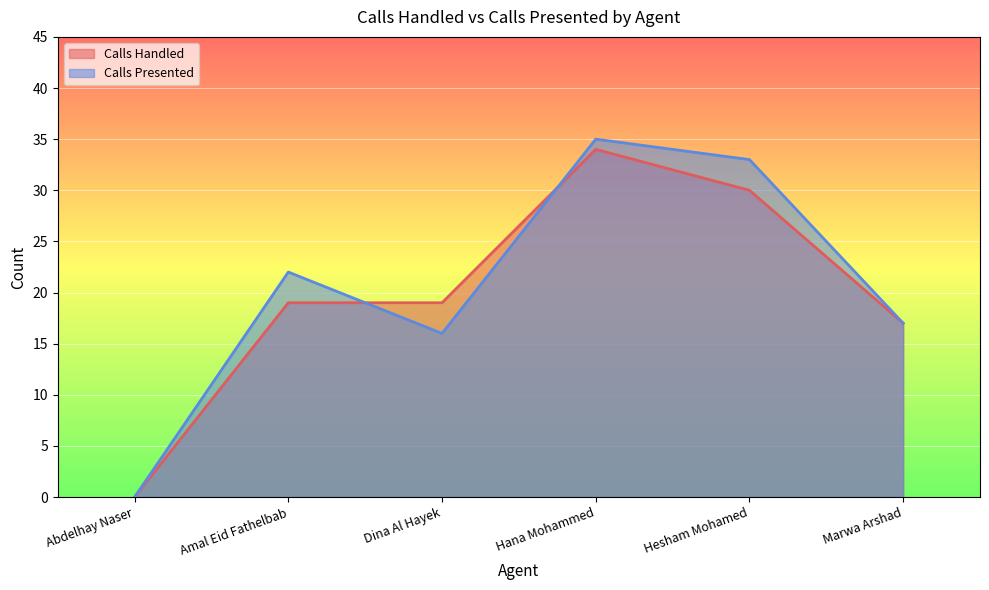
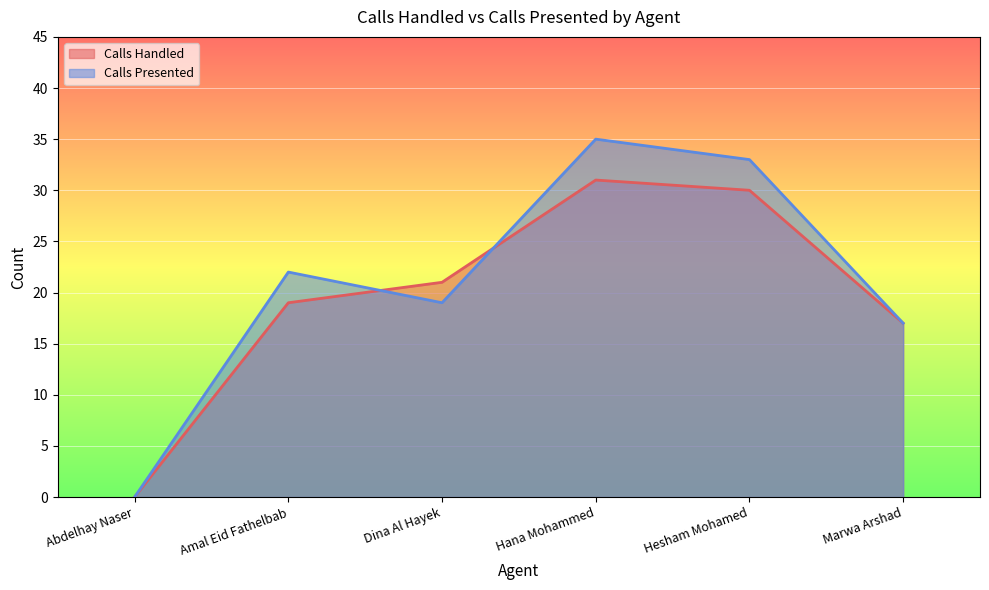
  {
    "Calls Handled": {
      "Amal Eid Fathelbab": 19,
-     "Dina Al Hayek": 19,
-     "Hana Mohammed": 34,
+     "Dina Al Hayek": 21,
+     "Hana Mohammed": 31,
      "Hesham Mohamed": 30
    },
    "Calls Presented": {
      "Amal Eid Fathelbab": 22,
-     "Dina Al Hayek": 16,
+     "Dina Al Hayek": 19,
      "Hana Mohammed": 35,
      "Hesham Mohamed": 33
    }
  }
